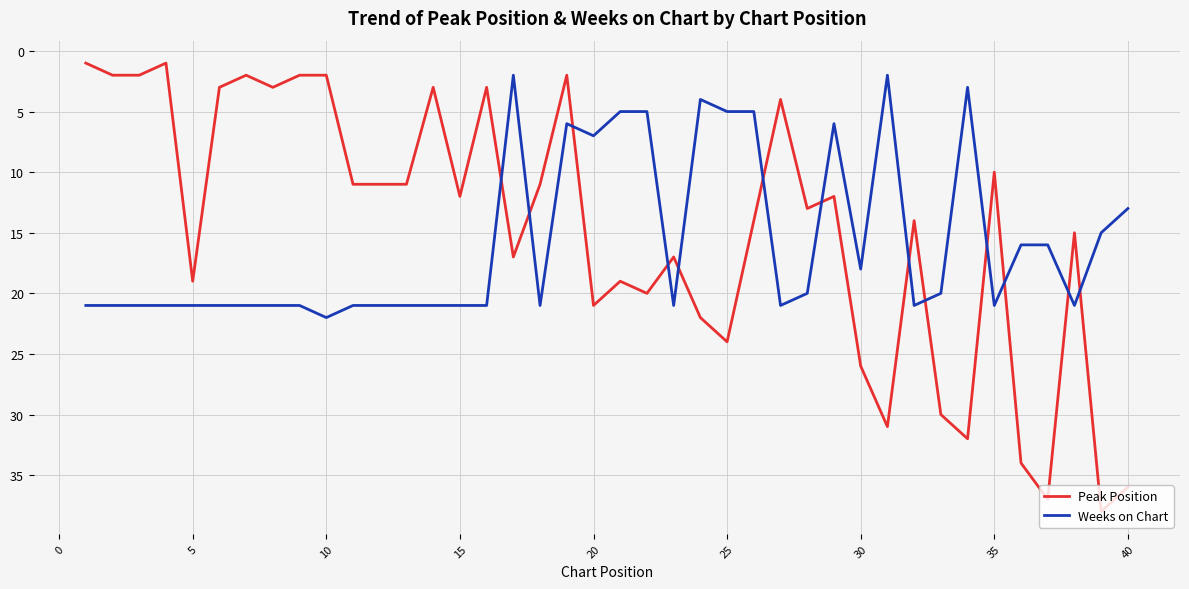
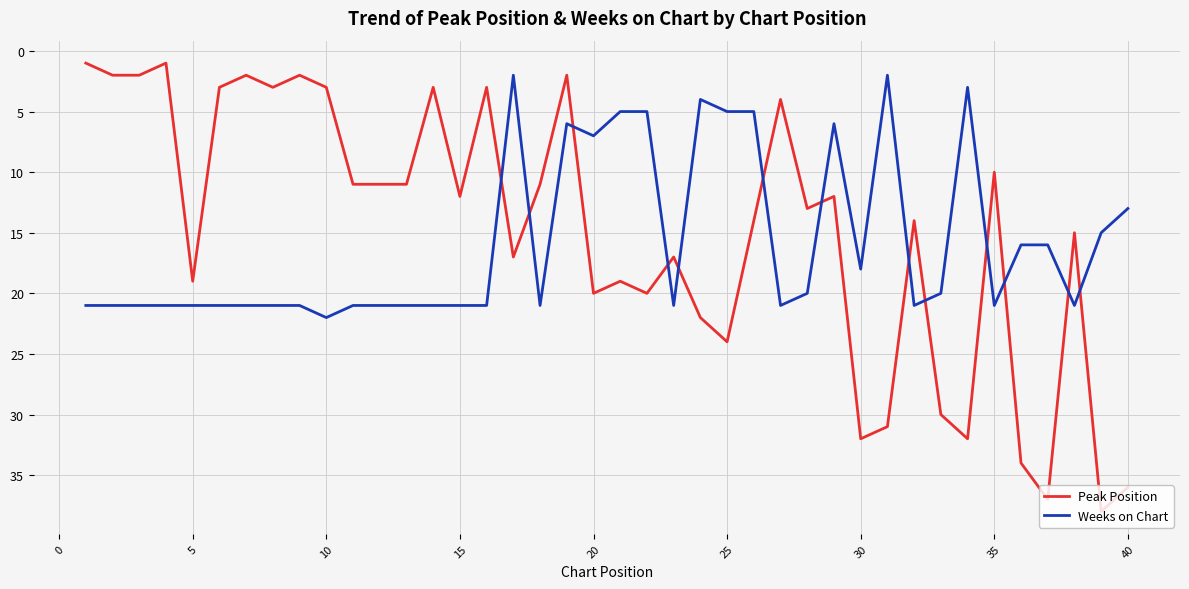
  {
    "Peak Position": {
      "5": 19,
-     "10": 2,
+     "10": 3,
      "15": 12,
-     "20": 21,
+     "20": 20,
      "25": 24,
-     "30": 26,
+     "30": 32,
      "35": 10
    },
    "Weeks on Chart": {
      "5": 21,
      "10": 22,
      "15": 21,
      "20": 7,
      "25": 5,
      "30": 18,
      "35": 21,
      "40": 13
    }
  }
